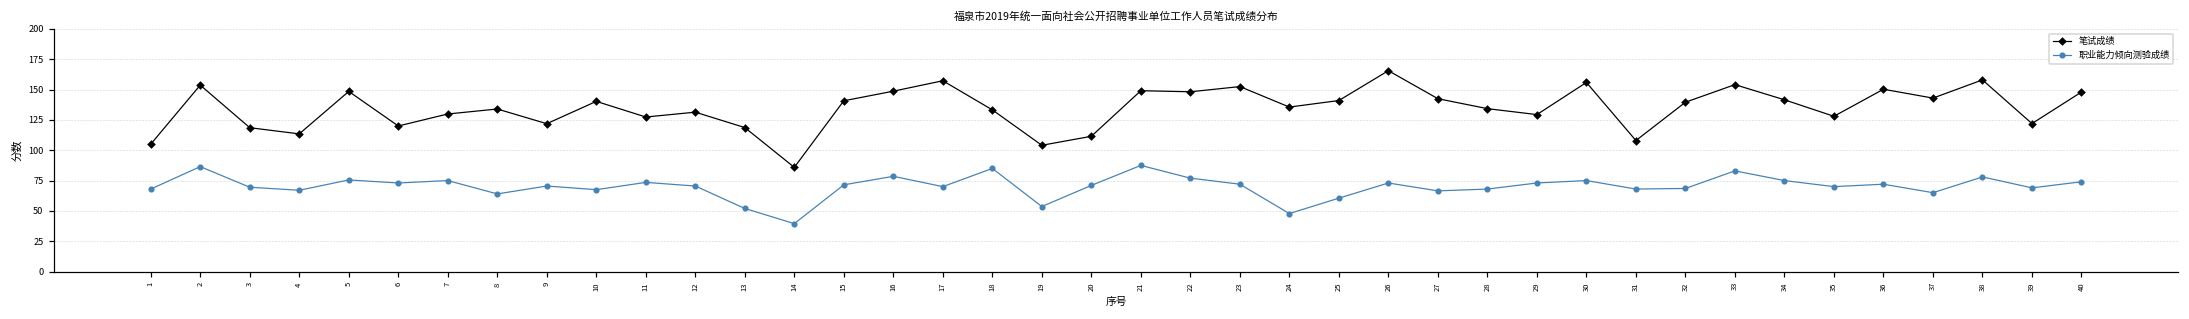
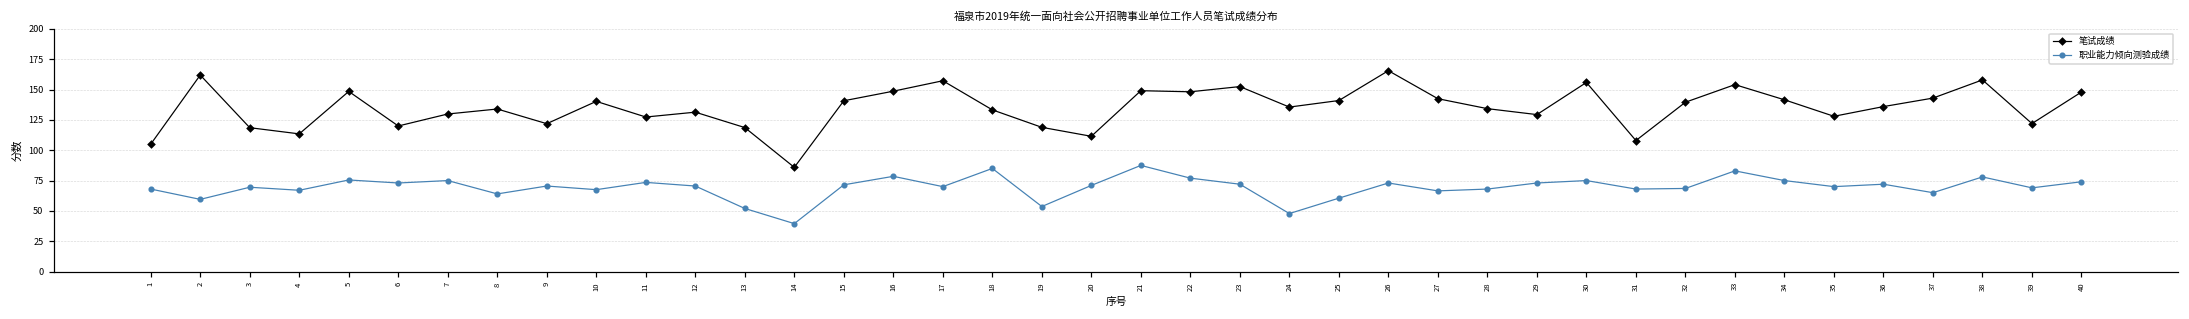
  {
    "笔试成绩": {
      "1": 105,
-     "2": 154,
+     "2": 162,
      "3": 119,
      "4": 114,
      "5": 149,
      "6": 120,
      "7": 130,
      "8": 134,
      "9": 122,
      "10": 140,
      "11": 127,
      "12": 131,
      "13": 119,
      "14": 86,
      "15": 141,
      "16": 149,
      "17": 157,
      "18": 133,
-     "19": 104,
+     "19": 119,
      "20": 112,
      "21": 149,
      "22": 148,
      "23": 153,
      "24": 136,
      "25": 141,
      "26": 166,
      "27": 143,
      "28": 134,
      "29": 129,
      "30": 156,
      "31": 108,
      "32": 140,
      "33": 154,
      "34": 142,
      "35": 128,
-     "36": 150,
+     "36": 136,
      "37": 143,
      "38": 158,
      "39": 122,
      "40": 148
    },
    "职业能力倾向测验成绩": {
      "1": 68,
-     "2": 87,
+     "2": 60,
      "3": 70,
      "4": 67,
      "5": 76,
      "6": 73,
      "7": 75,
      "8": 64,
      "9": 71,
      "10": 68,
      "11": 74,
      "12": 71,
      "13": 52,
      "14": 40,
      "15": 72,
      "16": 79,
      "17": 70,
      "18": 85,
      "19": 54,
      "20": 71,
      "21": 88,
      "22": 77,
      "23": 72,
      "24": 48,
      "25": 61,
      "26": 73,
      "27": 67,
      "28": 68,
      "29": 73,
      "30": 75,
      "31": 68,
      "32": 69,
      "33": 83,
      "34": 75,
      "35": 70,
      "36": 72,
      "37": 65,
      "38": 78,
      "39": 69,
      "40": 74
    }
  }
